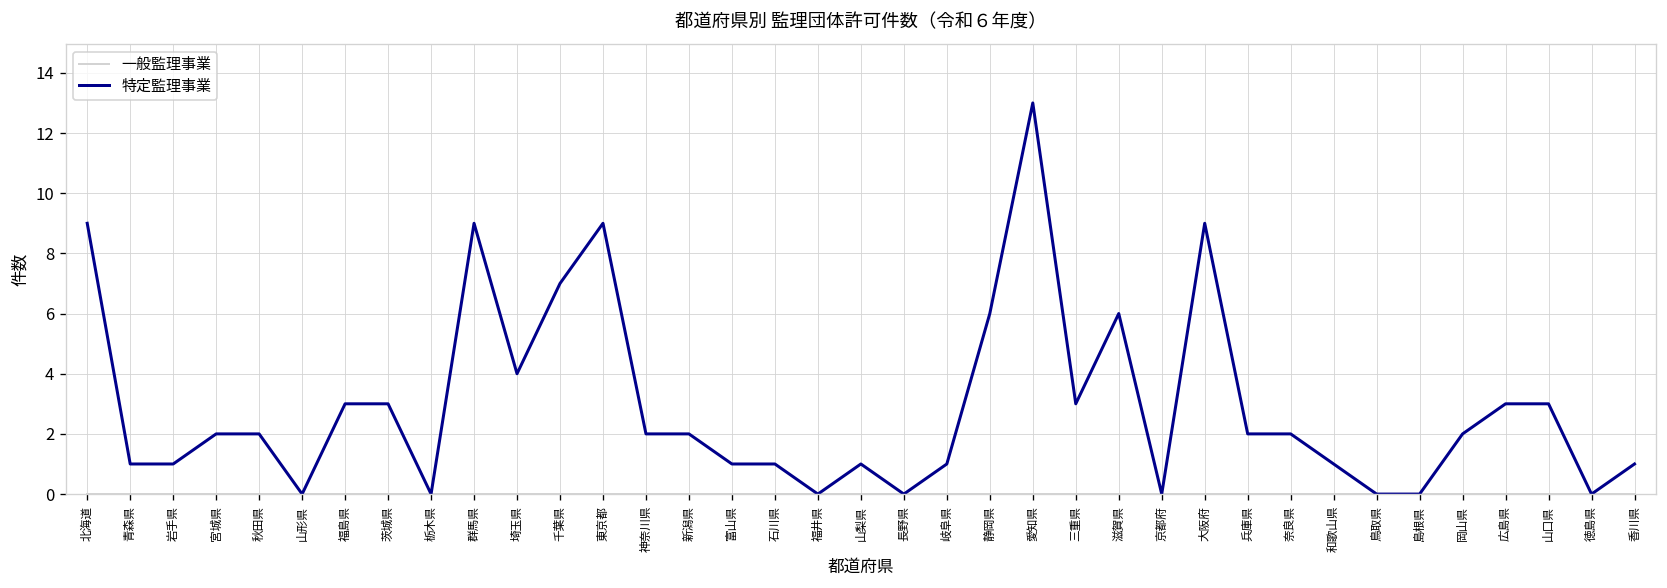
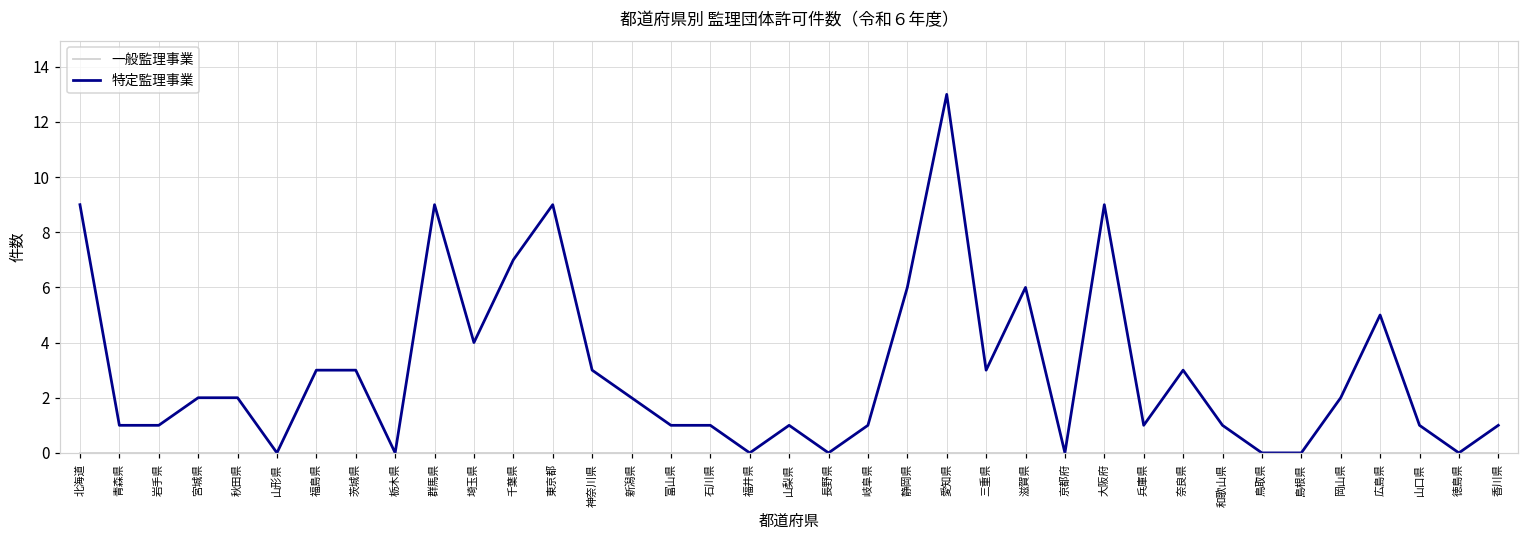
  {
    "一般監理事業": {
      "北海道": 0,
      "青森県": 0,
      "岩手県": 0,
      "宮城県": 0,
      "秋田県": 0,
      "福島県": 0,
      "茨城県": 0,
      "群馬県": 0,
      "埼玉県": 0,
      "千葉県": 0,
      "東京都": 0,
      "神奈川県": 0,
      "新潟県": 0,
      "富山県": 0,
      "石川県": 0,
      "山梨県": 0,
      "岐阜県": 0,
      "静岡県": 0,
      "愛知県": 0,
      "三重県": 0,
      "滋賀県": 0,
      "大阪府": 0,
      "兵庫県": 0,
      "奈良県": 0,
      "和歌山県": 0,
      "岡山県": 0,
      "広島県": 0,
      "山口県": 0,
      "香川県": 0
    },
    "特定監理事業": {
      "北海道": 9,
      "青森県": 1,
      "岩手県": 1,
      "宮城県": 2,
      "秋田県": 2,
      "福島県": 3,
      "茨城県": 3,
      "群馬県": 9,
      "埼玉県": 4,
      "千葉県": 7,
      "東京都": 9,
-     "神奈川県": 2,
+     "神奈川県": 3,
      "新潟県": 2,
      "富山県": 1,
      "石川県": 1,
      "山梨県": 1,
      "岐阜県": 1,
      "静岡県": 6,
      "愛知県": 13,
      "三重県": 3,
      "滋賀県": 6,
      "大阪府": 9,
-     "兵庫県": 2,
-     "奈良県": 2,
+     "兵庫県": 1,
+     "奈良県": 3,
      "和歌山県": 1,
      "岡山県": 2,
-     "広島県": 3,
-     "山口県": 3,
+     "広島県": 5,
+     "山口県": 1,
      "香川県": 1
    }
  }
